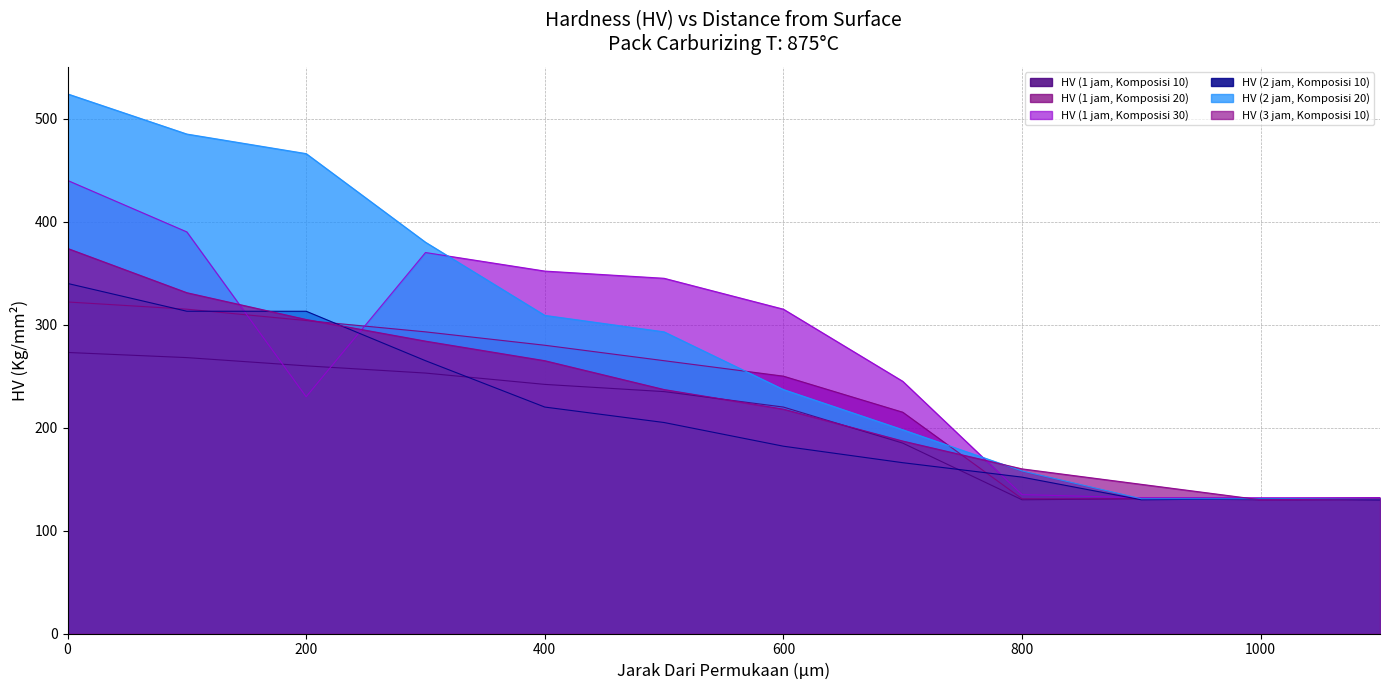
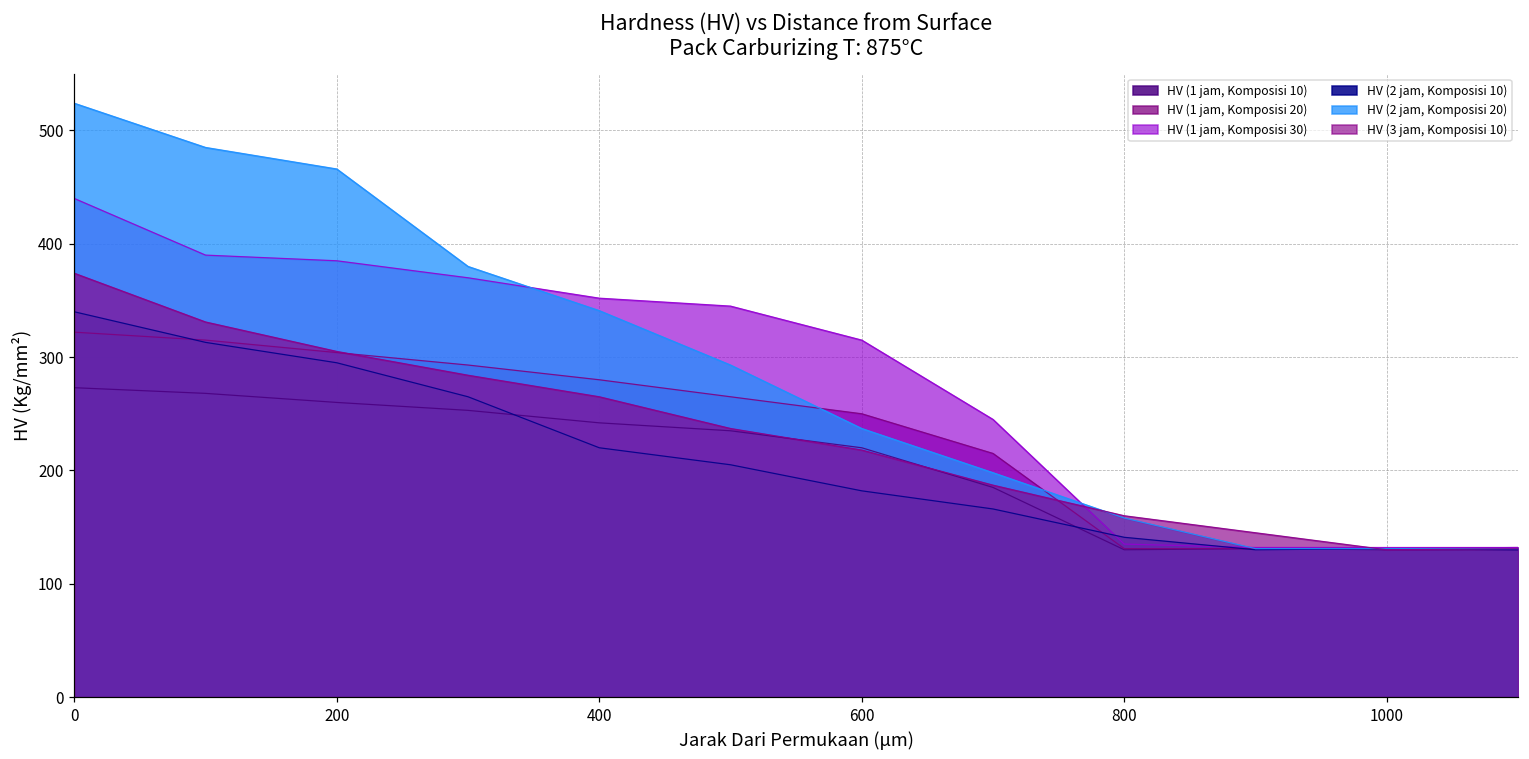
  {
    "HV (1 jam, Komposisi 30)": {
      "0": 440,
-     "200": 230,
+     "200": 385,
      "400": 352,
      "600": 315,
      "800": 135
    },
    "HV (2 jam, Komposisi 10)": {
      "0": 340,
-     "200": 313,
+     "200": 295,
      "400": 220,
      "600": 182,
-     "800": 152
+     "800": 141
    },
    "HV (2 jam, Komposisi 20)": {
      "0": 524,
      "200": 466,
-     "400": 309,
+     "400": 341,
      "600": 237
    }
  }
